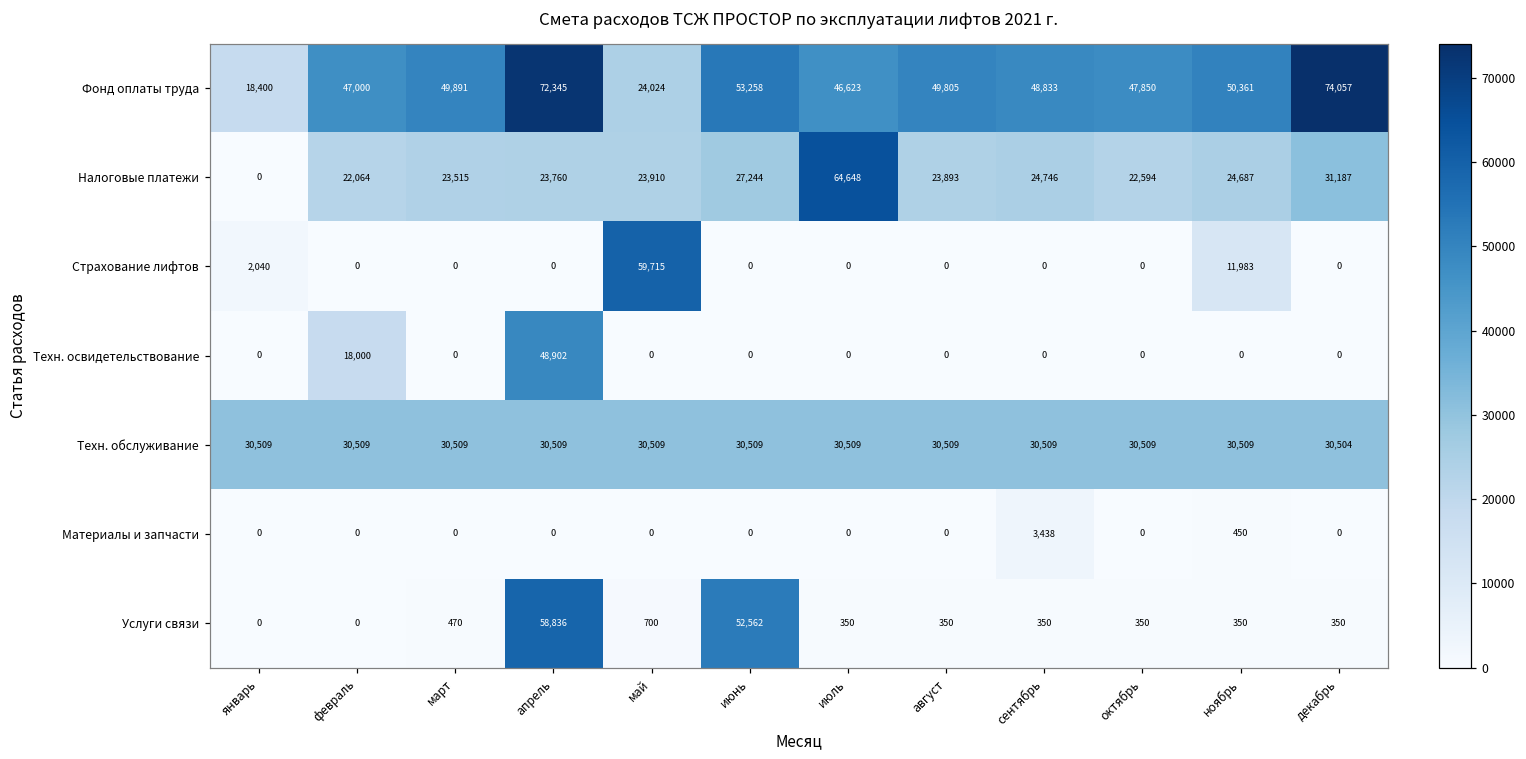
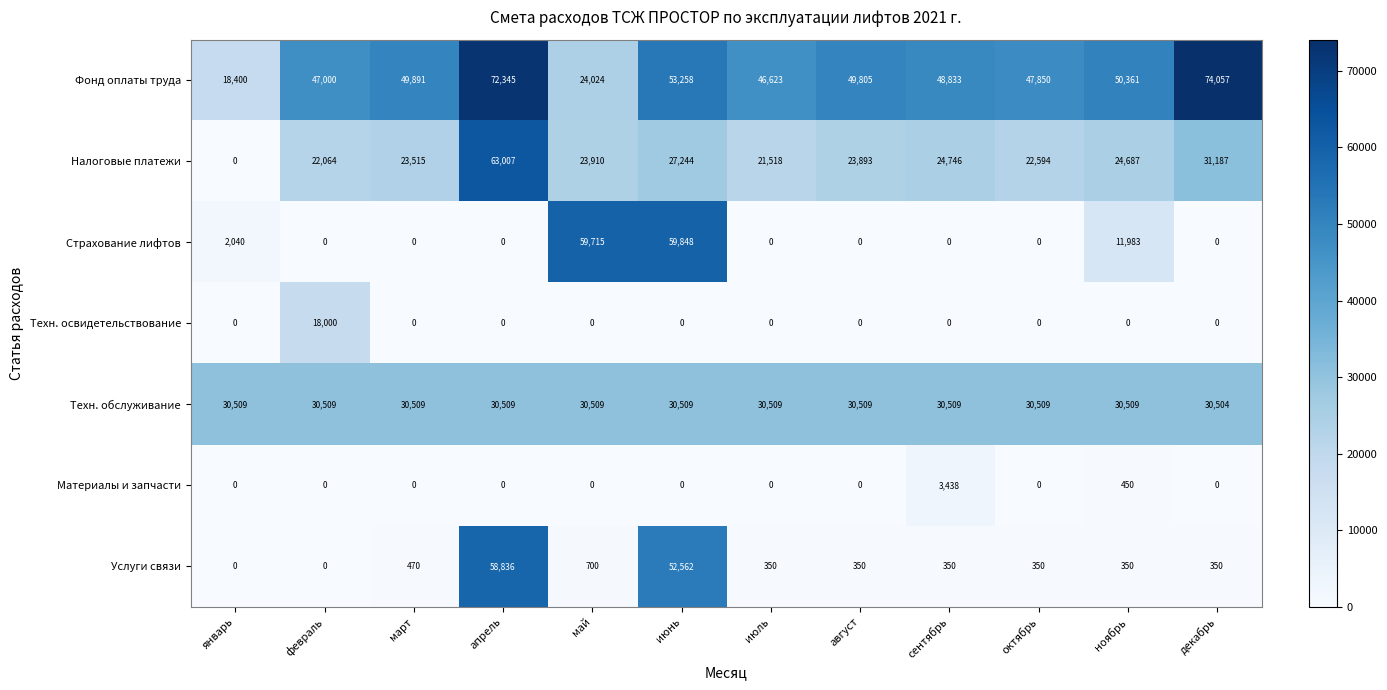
  {
    "Фонд оплаты труда": {
      "январь": "18,400",
      "февраль": "47,000",
      "март": "49,891",
      "апрель": "72,345",
      "май": "24,024",
      "июнь": "53,258",
      "июль": "46,623",
      "август": "49,805",
      "сентябрь": "48,833",
      "октябрь": "47,850",
      "ноябрь": "50,361",
      "декабрь": "74,057"
    },
    "Налоговые платежи": {
      "январь": "0",
      "февраль": "22,064",
      "март": "23,515",
-     "апрель": "23,760",
+     "апрель": "63,007",
      "май": "23,910",
      "июнь": "27,244",
-     "июль": "64,648",
+     "июль": "21,518",
      "август": "23,893",
      "сентябрь": "24,746",
      "октябрь": "22,594",
      "ноябрь": "24,687",
      "декабрь": "31,187"
    },
    "Страхование лифтов": {
      "январь": "2,040",
      "февраль": "0",
      "март": "0",
      "апрель": "0",
      "май": "59,715",
-     "июнь": "0",
+     "июнь": "59,848",
      "июль": "0",
      "август": "0",
      "сентябрь": "0",
      "октябрь": "0",
      "ноябрь": "11,983",
      "декабрь": "0"
    },
    "Техн. освидетельствование": {
      "январь": "0",
      "февраль": "18,000",
      "март": "0",
-     "апрель": "48,902",
+     "апрель": "0",
      "май": "0",
      "июнь": "0",
      "июль": "0",
      "август": "0",
      "сентябрь": "0",
      "октябрь": "0",
      "ноябрь": "0",
      "декабрь": "0"
    },
    "Техн. обслуживание": {
      "январь": "30,509",
      "февраль": "30,509",
      "март": "30,509",
      "апрель": "30,509",
      "май": "30,509",
      "июнь": "30,509",
      "июль": "30,509",
      "август": "30,509",
      "сентябрь": "30,509",
      "октябрь": "30,509",
      "ноябрь": "30,509",
      "декабрь": "30,504"
    },
    "Материалы и запчасти": {
      "январь": "0",
      "февраль": "0",
      "март": "0",
      "апрель": "0",
      "май": "0",
      "июнь": "0",
      "июль": "0",
      "август": "0",
      "сентябрь": "3,438",
      "октябрь": "0",
      "ноябрь": "450",
      "декабрь": "0"
    },
    "Услуги связи": {
      "январь": "0",
      "февраль": "0",
      "март": "470",
      "апрель": "58,836",
      "май": "700",
      "июнь": "52,562",
      "июль": "350",
      "август": "350",
      "сентябрь": "350",
      "октябрь": "350",
      "ноябрь": "350",
      "декабрь": "350"
    }
  }
